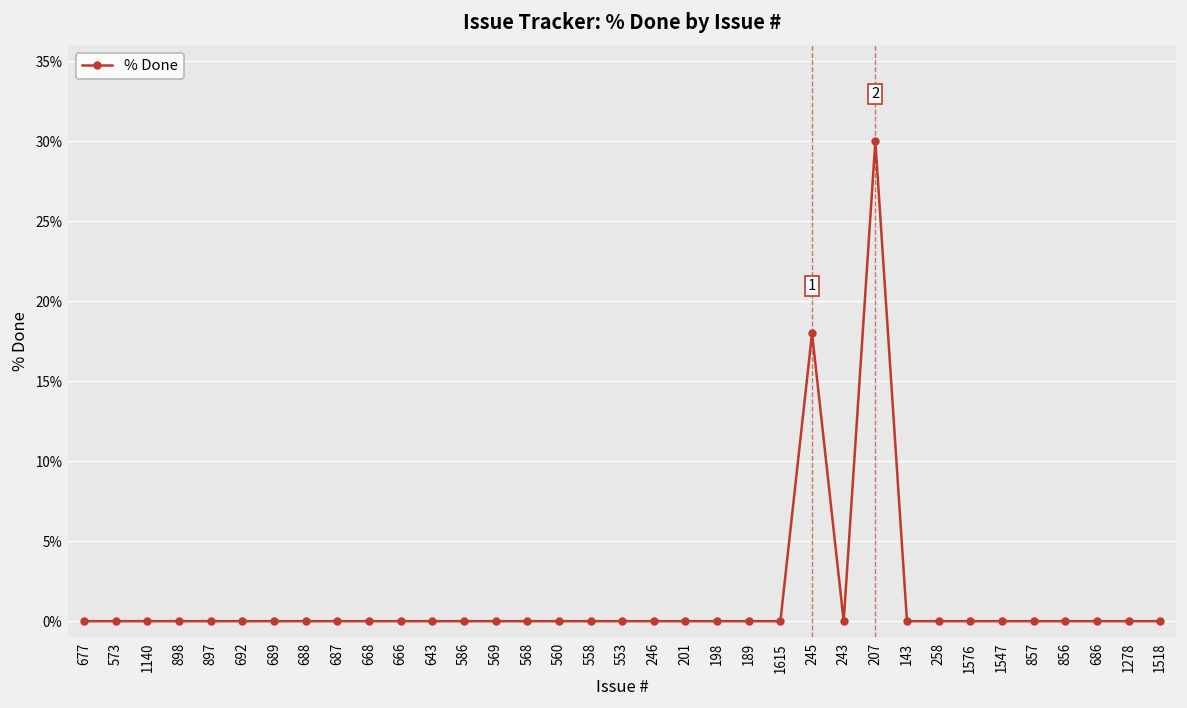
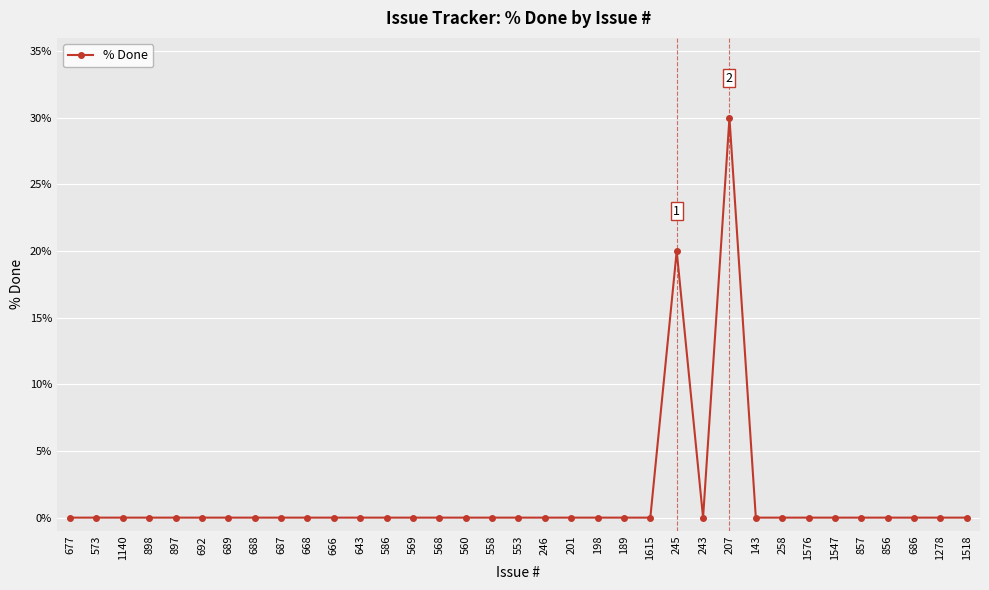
  {
    "677": "0%",
    "573": "0%",
    "1140": "0%",
    "898": "0%",
    "897": "0%",
    "692": "0%",
    "689": "0%",
    "688": "0%",
    "687": "0%",
    "668": "0%",
    "666": "0%",
    "643": "0%",
    "586": "0%",
    "569": "0%",
    "568": "0%",
    "560": "0%",
    "558": "0%",
    "553": "0%",
    "246": "0%",
    "201": "0%",
    "198": "0%",
    "189": "0%",
    "1615": "0%",
-   "245": "18%",
+   "245": "20%",
    "243": "0%",
    "207": "30%",
    "143": "0%",
    "258": "0%",
    "1576": "0%",
    "1547": "0%",
    "857": "0%",
    "856": "0%",
    "686": "0%",
    "1278": "0%",
    "1518": "0%"
  }
